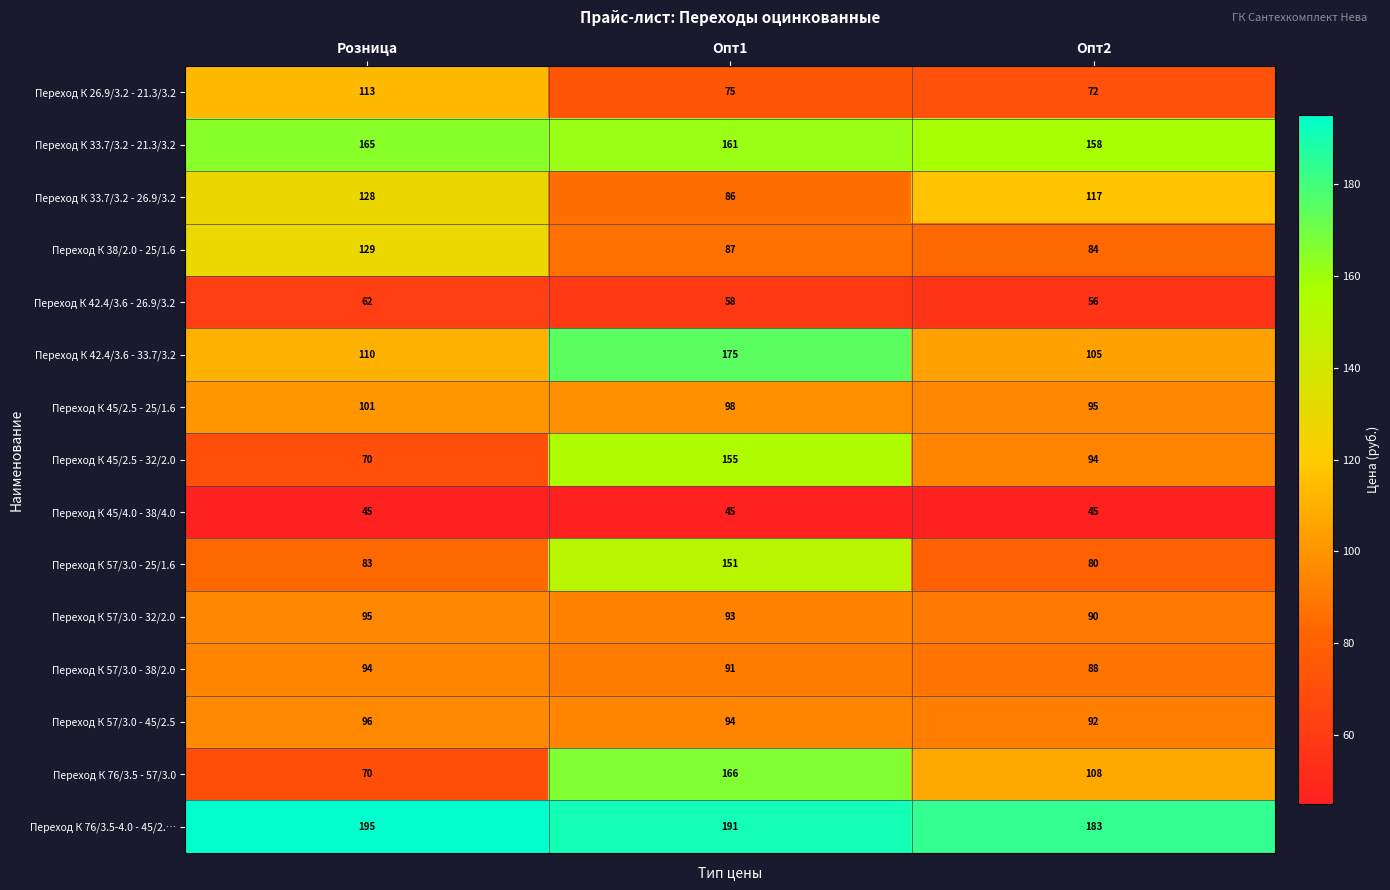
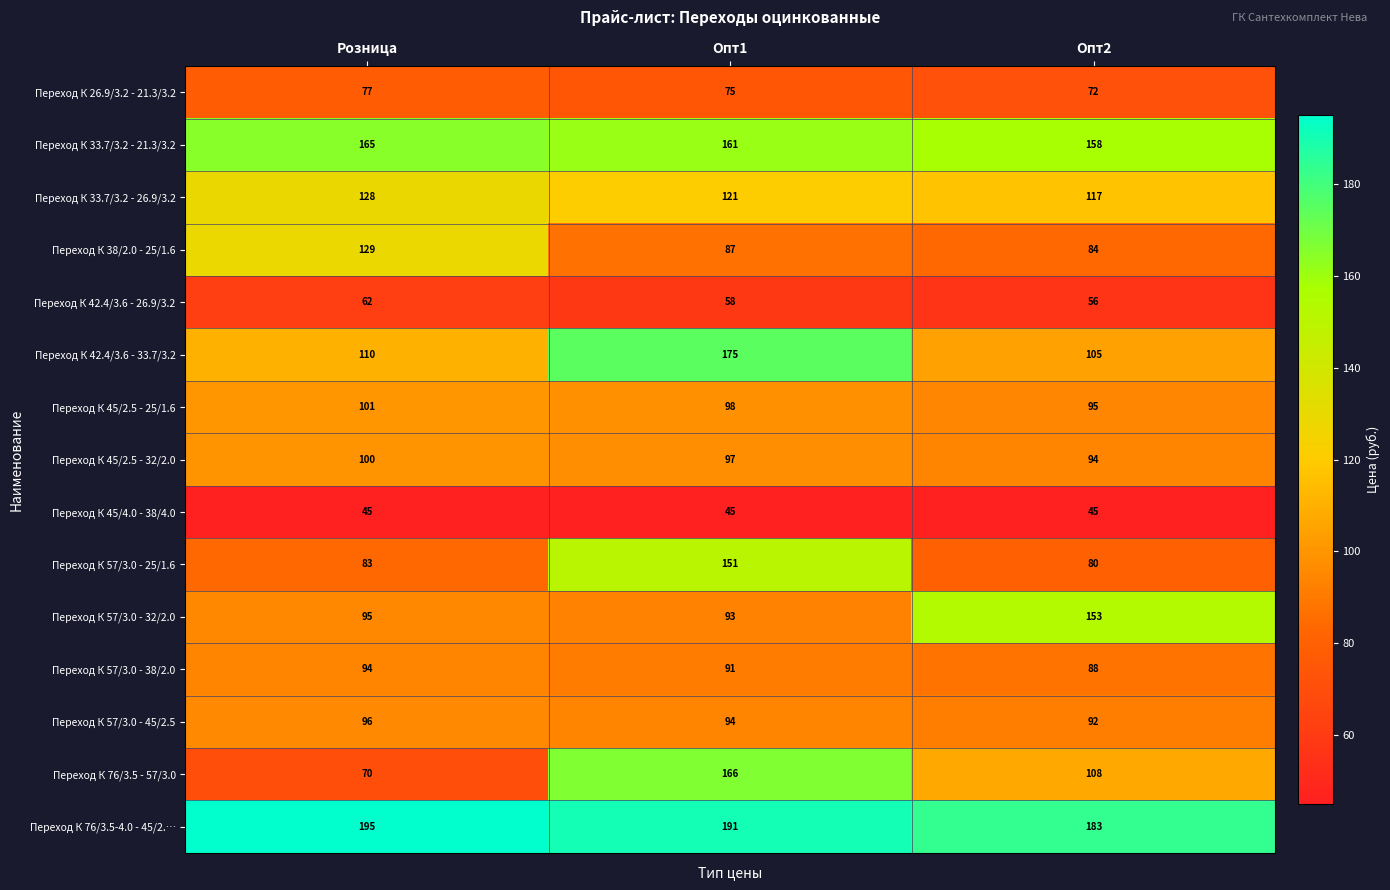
  {
    "Переход К 26.9/3.2 - 21.3/3.2": {
-     "Розница": 113,
+     "Розница": 77,
      "Опт1": 75,
      "Опт2": 72
    },
    "Переход К 33.7/3.2 - 21.3/3.2": {
      "Розница": 165,
      "Опт1": 161,
      "Опт2": 158
    },
    "Переход К 33.7/3.2 - 26.9/3.2": {
      "Розница": 128,
-     "Опт1": 86,
+     "Опт1": 121,
      "Опт2": 117
    },
    "Переход К 38/2.0 - 25/1.6": {
      "Розница": 129,
      "Опт1": 87,
      "Опт2": 84
    },
    "Переход К 42.4/3.6 - 26.9/3.2": {
      "Розница": 62,
      "Опт1": 58,
      "Опт2": 56
    },
    "Переход К 42.4/3.6 - 33.7/3.2": {
      "Розница": 110,
      "Опт1": 175,
      "Опт2": 105
    },
    "Переход К 45/2.5 - 25/1.6": {
      "Розница": 101,
      "Опт1": 98,
      "Опт2": 95
    },
    "Переход К 45/2.5 - 32/2.0": {
-     "Розница": 70,
-     "Опт1": 155,
+     "Розница": 100,
+     "Опт1": 97,
      "Опт2": 94
    },
    "Переход К 45/4.0 - 38/4.0": {
      "Розница": 45,
      "Опт1": 45,
      "Опт2": 45
    },
    "Переход К 57/3.0 - 25/1.6": {
      "Розница": 83,
      "Опт1": 151,
      "Опт2": 80
    },
    "Переход К 57/3.0 - 32/2.0": {
      "Розница": 95,
      "Опт1": 93,
-     "Опт2": 90
+     "Опт2": 153
    },
    "Переход К 57/3.0 - 38/2.0": {
      "Розница": 94,
      "Опт1": 91,
      "Опт2": 88
    },
    "Переход К 57/3.0 - 45/2.5": {
      "Розница": 96,
      "Опт1": 94,
      "Опт2": 92
    },
    "Переход К 76/3.5 - 57/3.0": {
      "Розница": 70,
      "Опт1": 166,
      "Опт2": 108
    },
    "Переход К 76/3.5-4.0 - 45/2.…": {
      "Розница": 195,
      "Опт1": 191,
      "Опт2": 183
    }
  }
